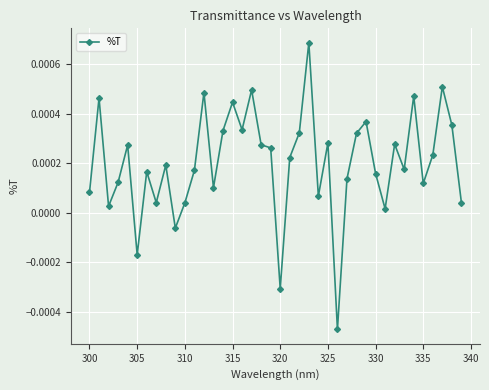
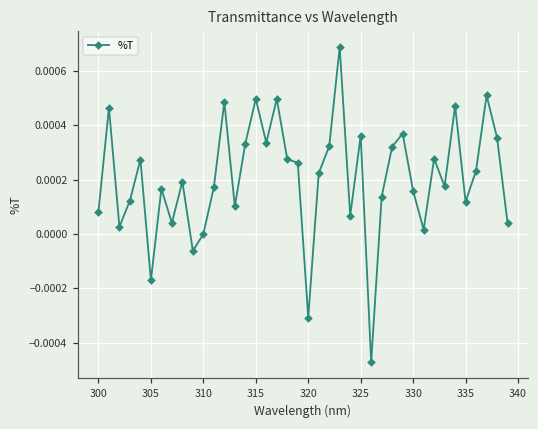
  {
    "300": 0.00008,
    "305": -0.00017,
-   "310": 0.00004,
-   "315": 0.00045,
+   "310": 0.00000,
+   "315": 0.00050,
    "320": -0.00031,
-   "325": 0.00028,
+   "325": 0.00036,
    "330": 0.00016,
    "335": 0.00012
  }
